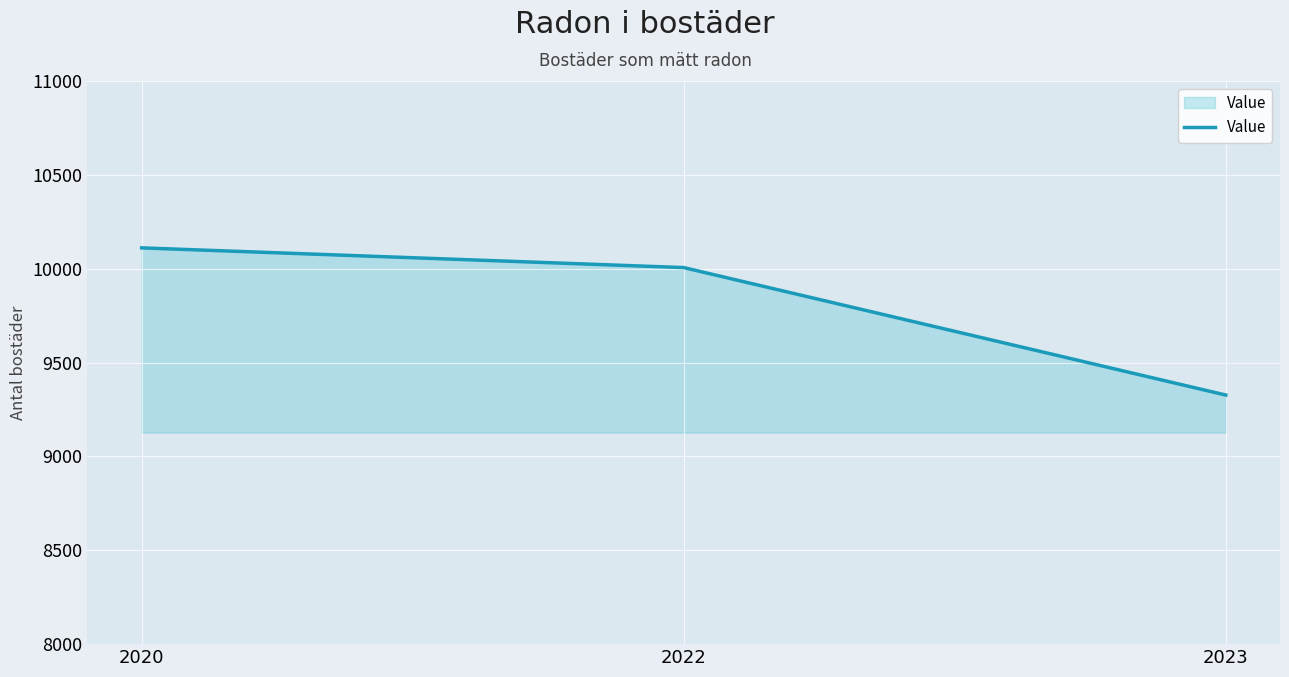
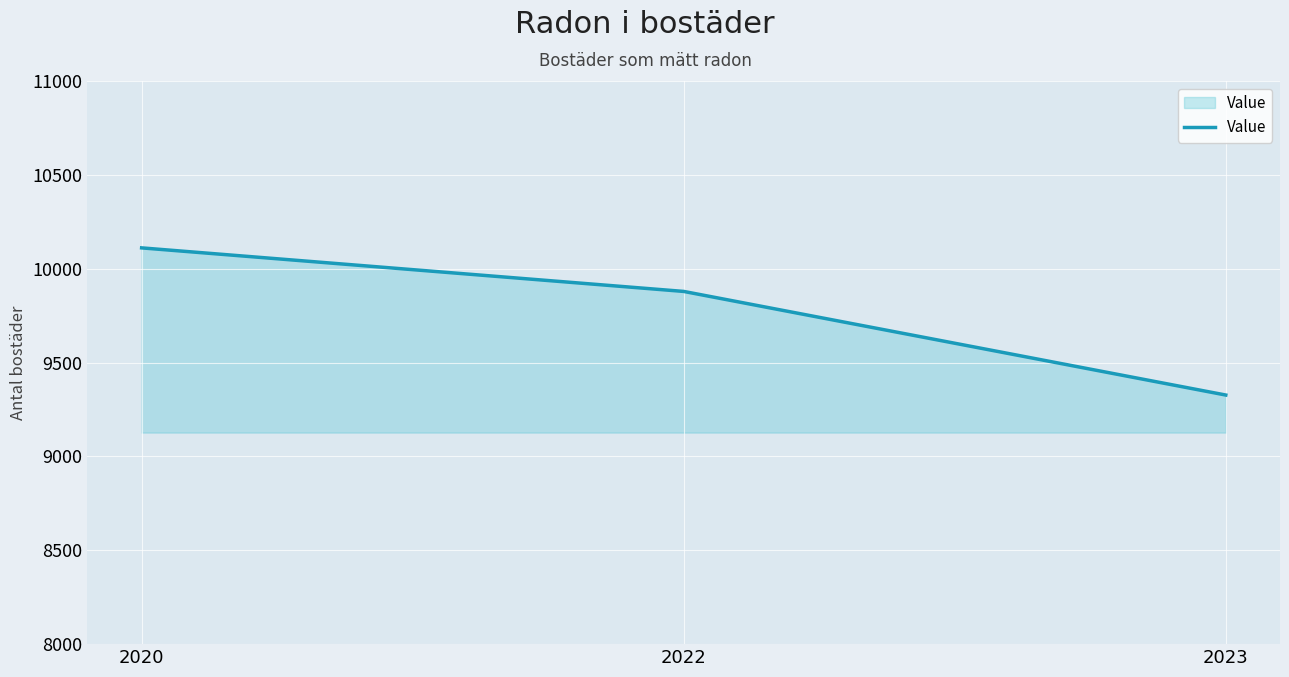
  {
    "2020": 10110,
-   "2022": 10010,
+   "2022": 9880,
    "2023": 9330
  }
